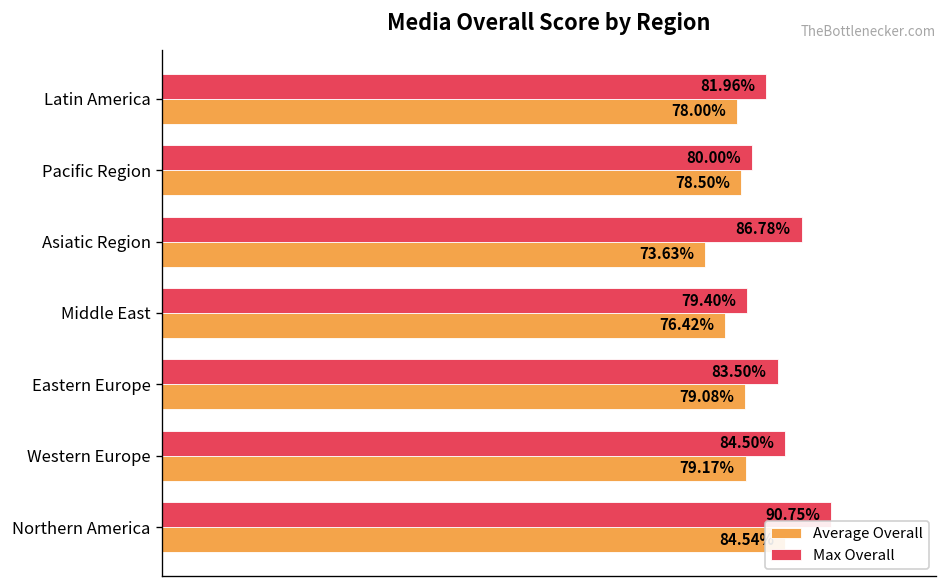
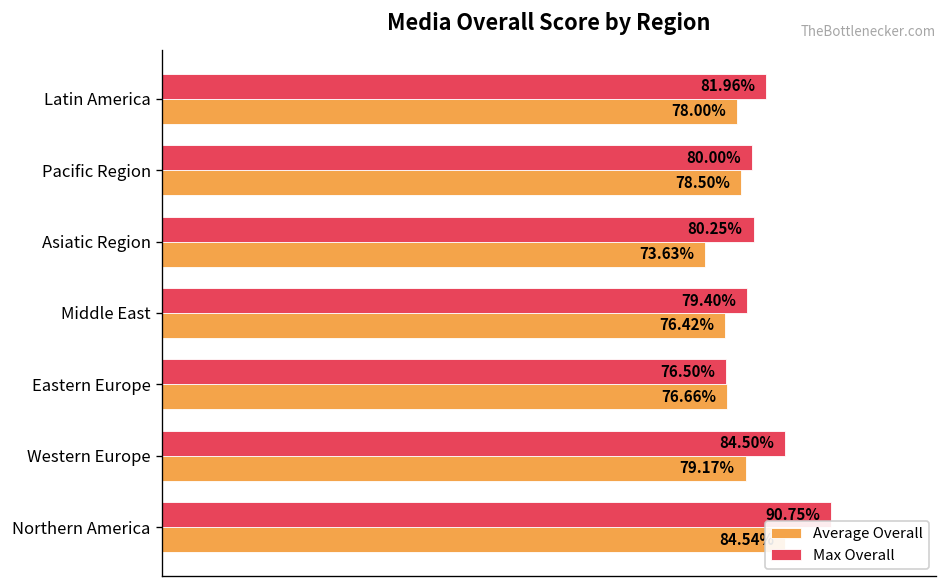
  {
    "Average Overall": {
      "Latin America": "78.00%",
      "Pacific Region": "78.50%",
      "Asiatic Region": "73.63%",
      "Middle East": "76.42%",
-     "Eastern Europe": "79.08%",
+     "Eastern Europe": "76.66%",
      "Western Europe": "79.17%"
    },
    "Max Overall": {
      "Latin America": "81.96%",
      "Pacific Region": "80.00%",
-     "Asiatic Region": "86.78%",
+     "Asiatic Region": "80.25%",
      "Middle East": "79.40%",
-     "Eastern Europe": "83.50%",
+     "Eastern Europe": "76.50%",
      "Western Europe": "84.50%"
    }
  }
